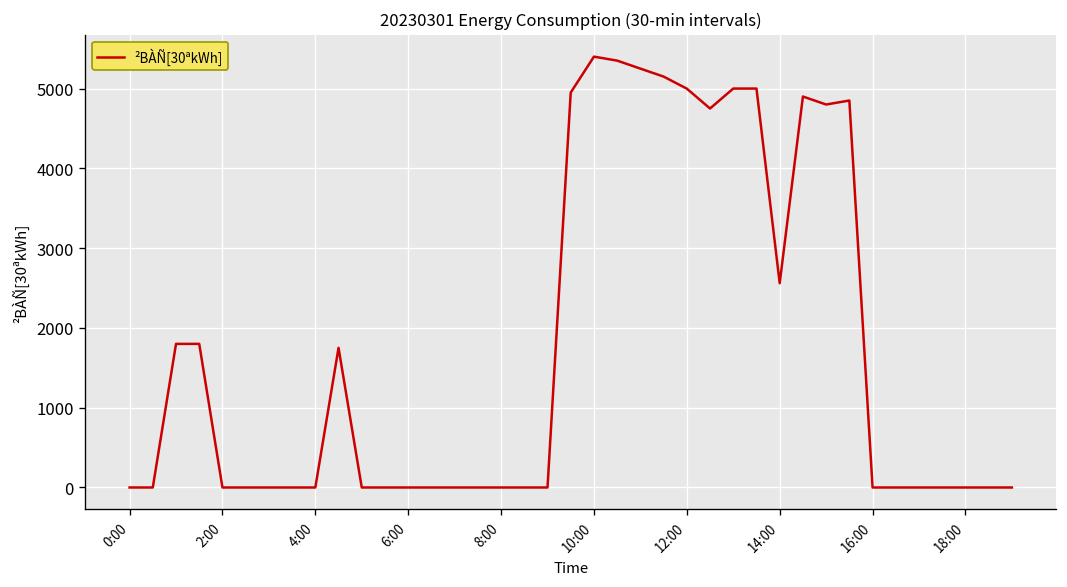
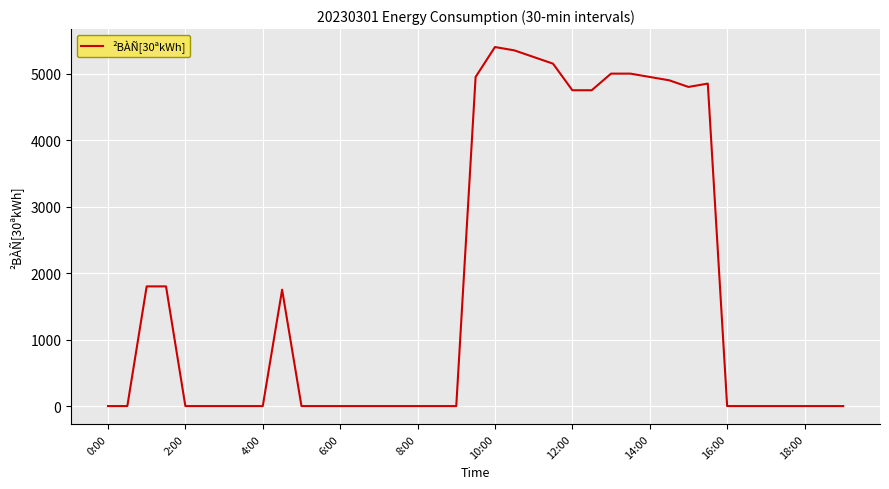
  {
    "0:00": 0,
    "2:00": 0,
    "4:00": 0,
    "6:00": 0,
    "8:00": 0,
    "10:00": 5400,
-   "12:00": 5000,
-   "14:00": 2600,
+   "12:00": 4800,
+   "14:00": 5000,
    "16:00": 0,
    "18:00": 0
  }
